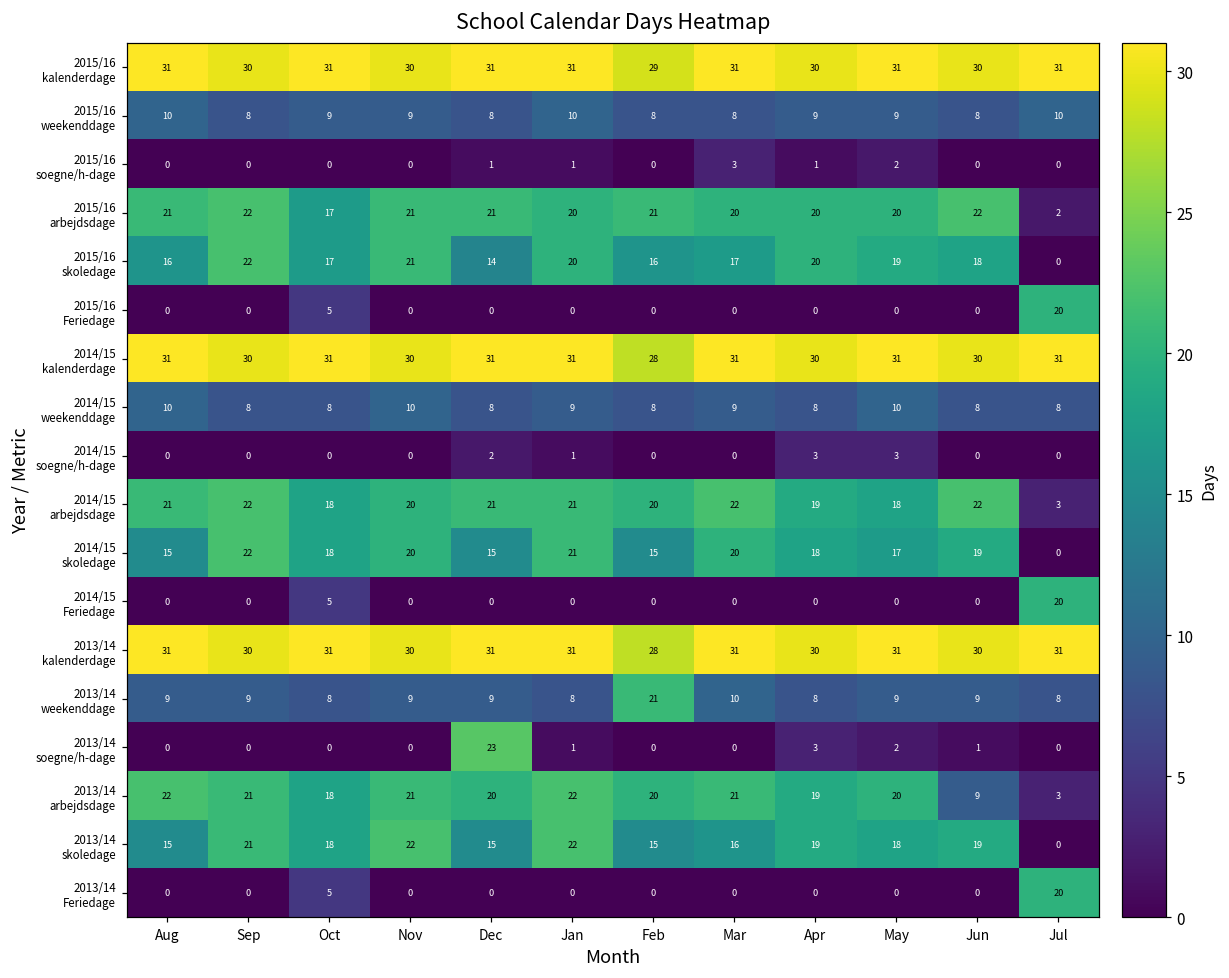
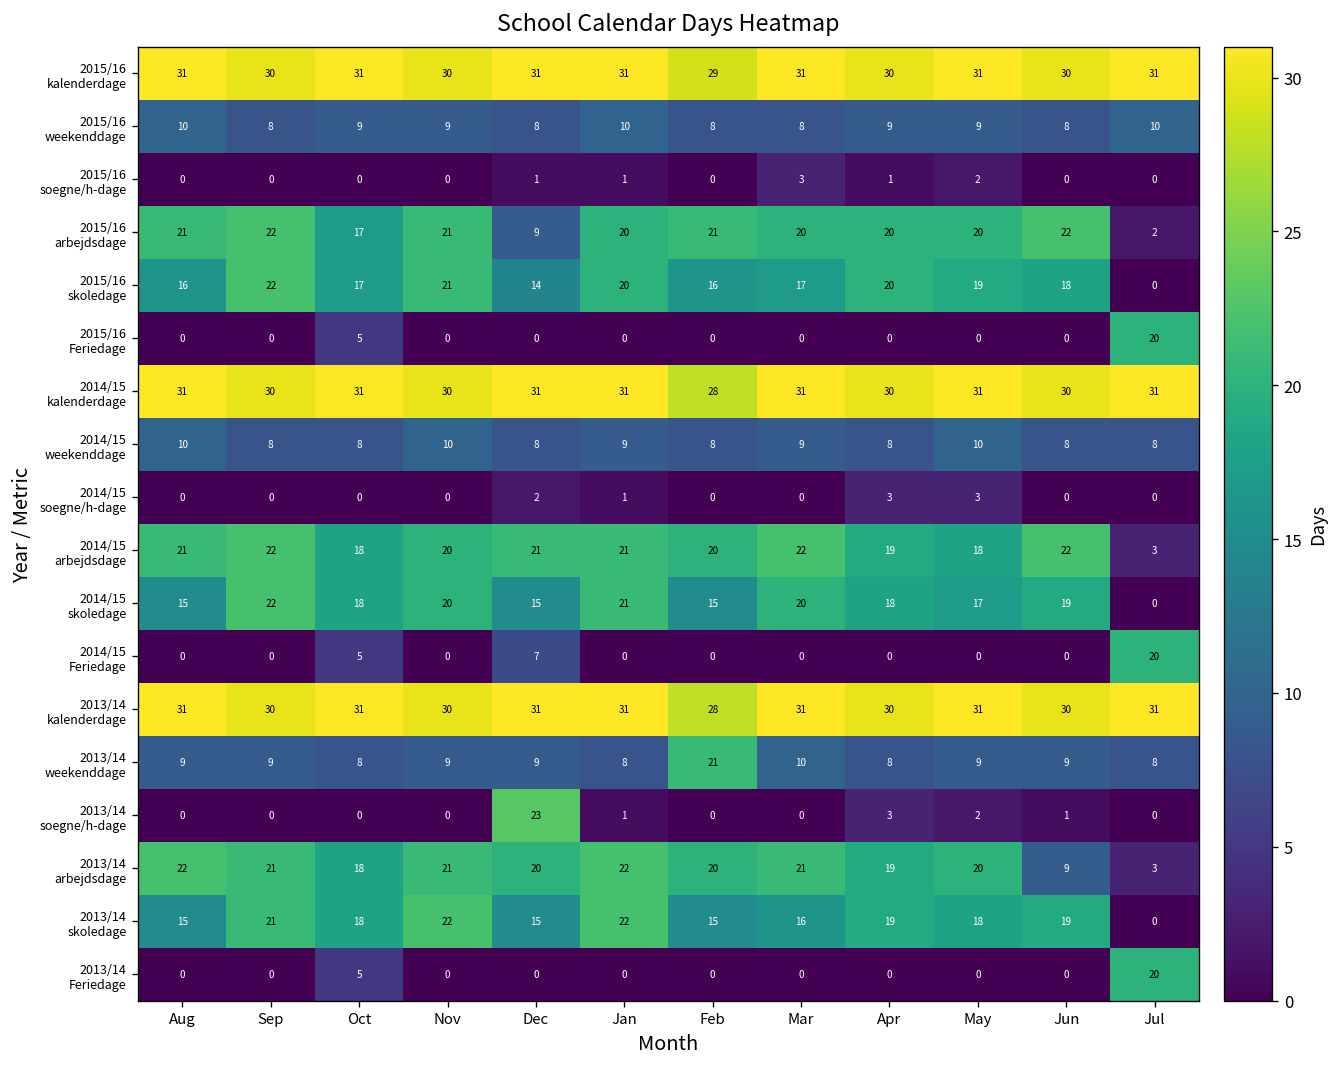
  {
    "2015/16 arbejdsdage": {
      "Aug": 21,
      "Sep": 22,
      "Oct": 17,
      "Nov": 21,
-     "Dec": 21,
+     "Dec": 9,
      "Jan": 20,
      "Feb": 21,
      "Mar": 20,
      "Apr": 20,
      "May": 20,
      "Jun": 22,
      "Jul": 2
    },
    "2014/15 Feriedage": {
      "Aug": 0,
      "Sep": 0,
      "Oct": 5,
      "Nov": 0,
-     "Dec": 0,
+     "Dec": 7,
      "Jan": 0,
      "Feb": 0,
      "Mar": 0,
      "Apr": 0,
      "May": 0,
      "Jun": 0,
      "Jul": 20
    }
  }
